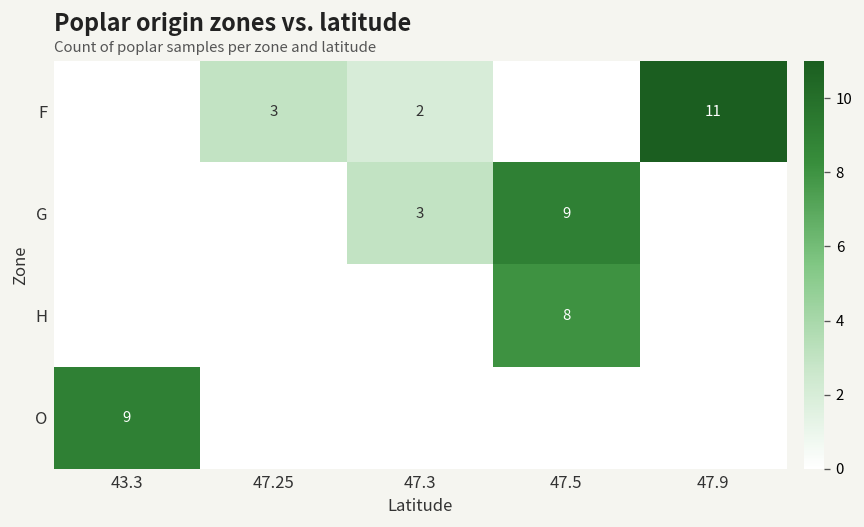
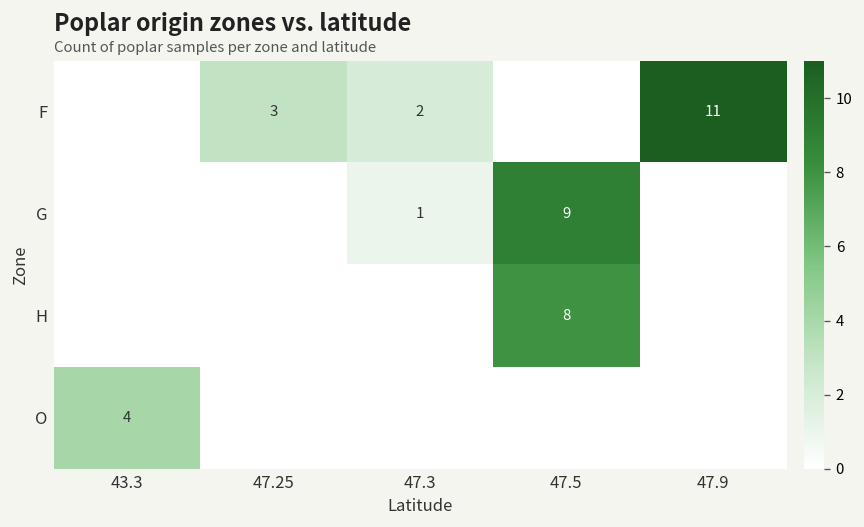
  {
    "F": {
      "47.25": 3,
      "47.3": 2,
      "47.9": 11
    },
    "G": {
-     "47.3": 3,
+     "47.3": 1,
      "47.5": 9
    },
    "H": {
      "47.5": 8
    },
    "O": {
-     "43.3": 9
+     "43.3": 4
    }
  }
